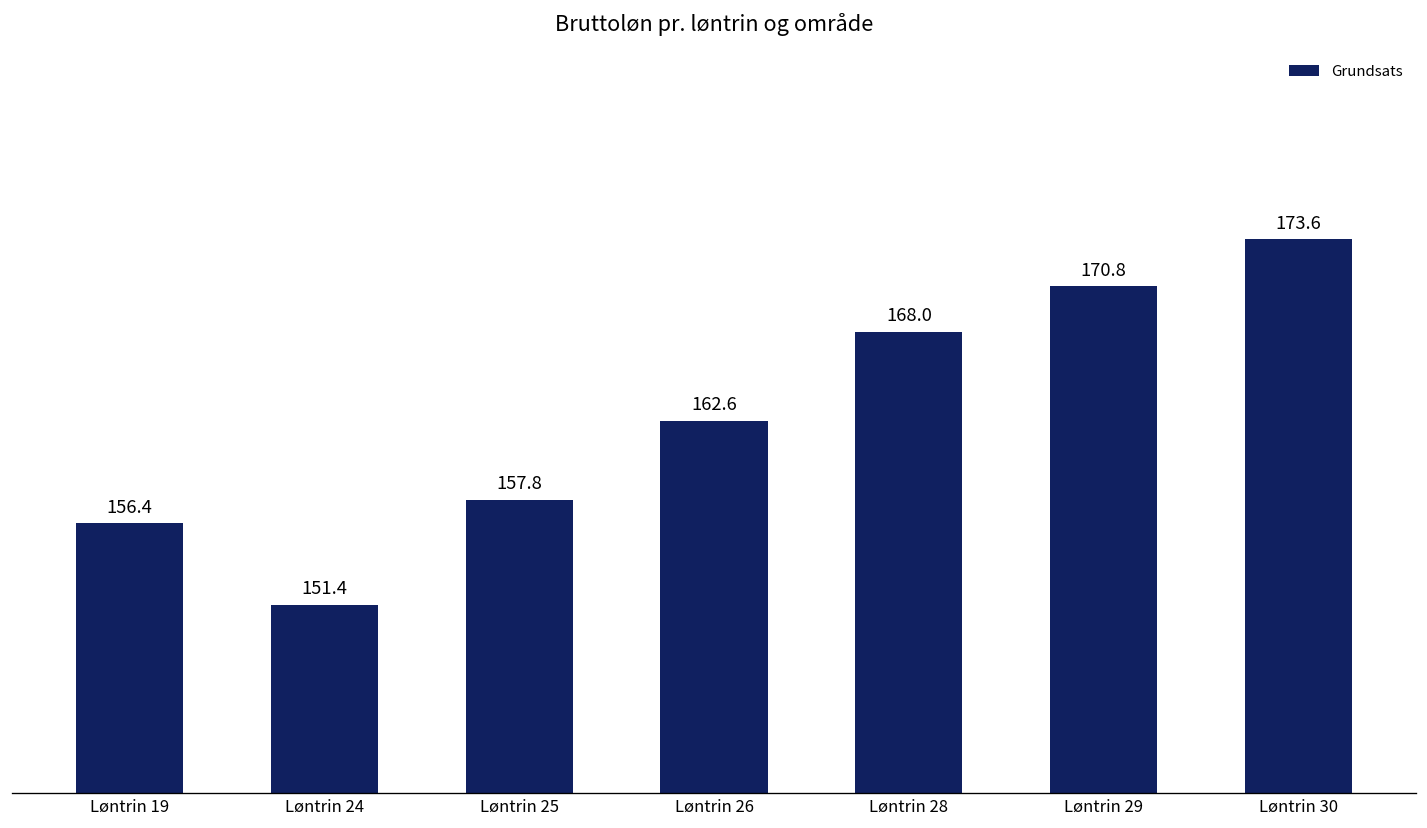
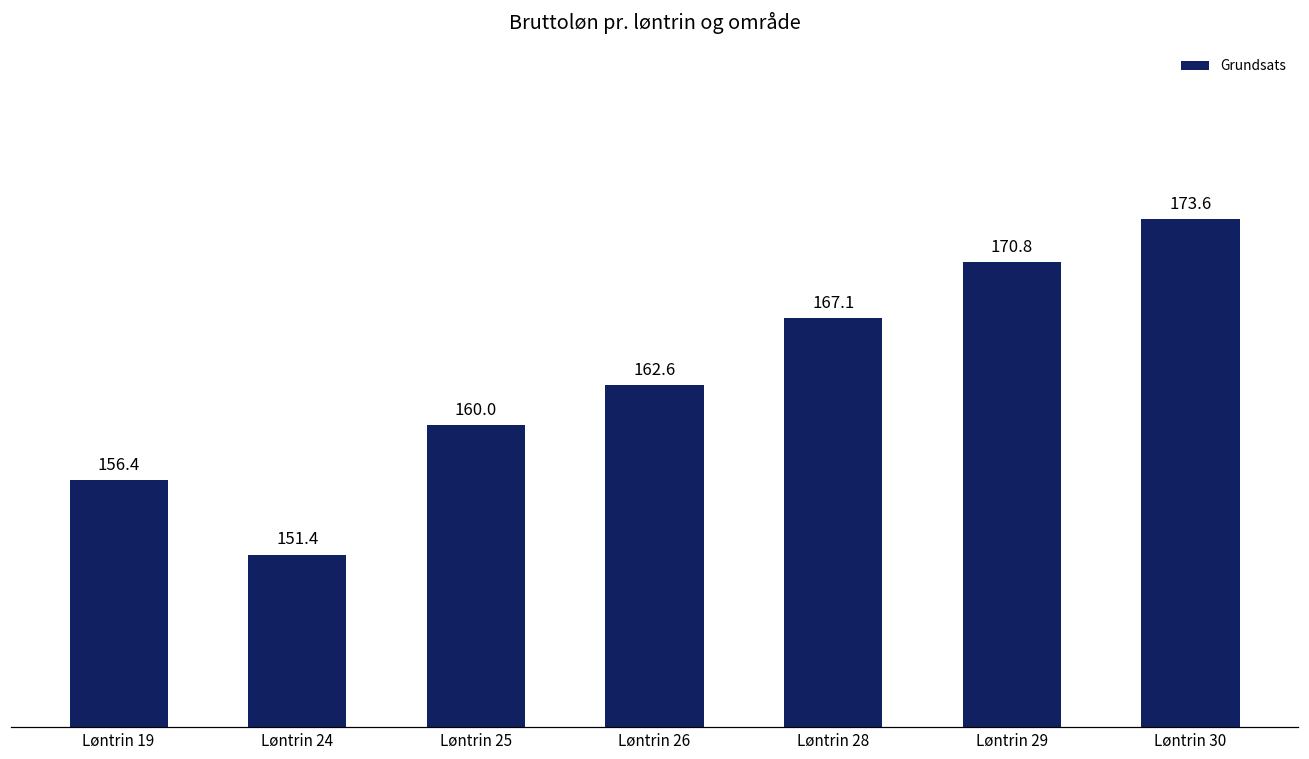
  {
    "Løntrin 19": 156.4,
    "Løntrin 24": 151.4,
-   "Løntrin 25": 157.8,
+   "Løntrin 25": 160.0,
    "Løntrin 26": 162.6,
-   "Løntrin 28": 168.0,
+   "Løntrin 28": 167.1,
    "Løntrin 29": 170.8,
    "Løntrin 30": 173.6
  }
